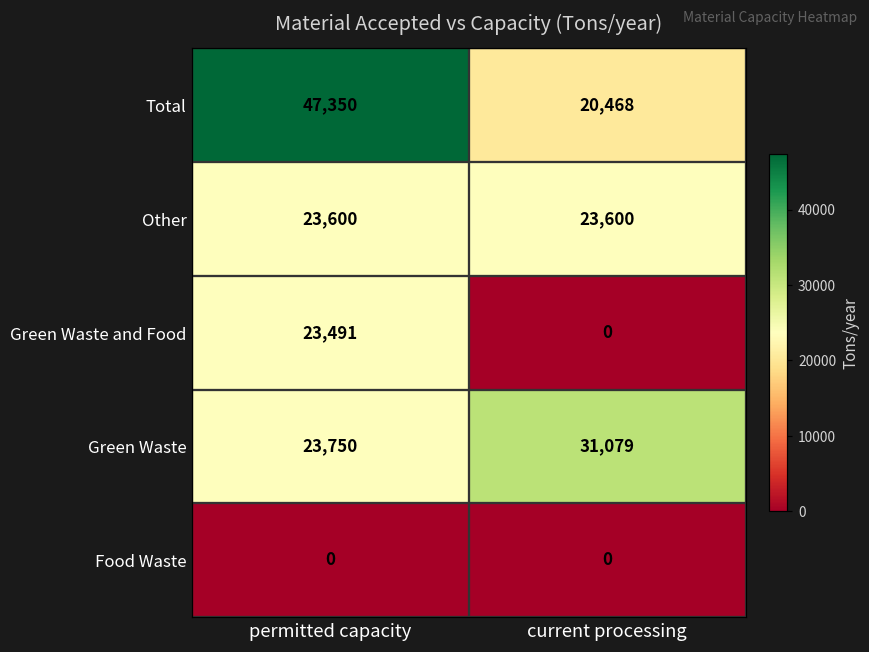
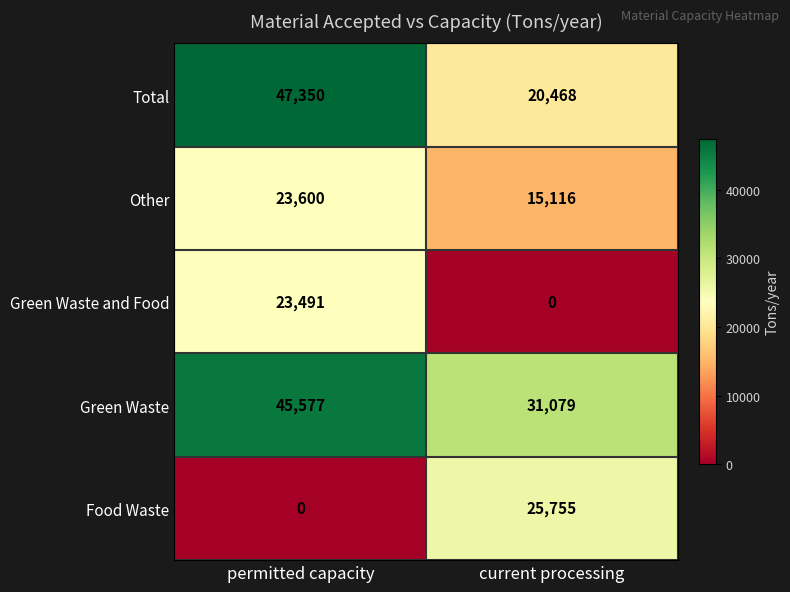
  {
    "Total": {
      "permitted capacity": "47,350",
      "current processing": "20,468"
    },
    "Other": {
      "permitted capacity": "23,600",
-     "current processing": "23,600"
+     "current processing": "15,116"
    },
    "Green Waste and Food": {
      "permitted capacity": "23,491",
      "current processing": "0"
    },
    "Green Waste": {
-     "permitted capacity": "23,750",
+     "permitted capacity": "45,577",
      "current processing": "31,079"
    },
    "Food Waste": {
      "permitted capacity": "0",
-     "current processing": "0"
+     "current processing": "25,755"
    }
  }
